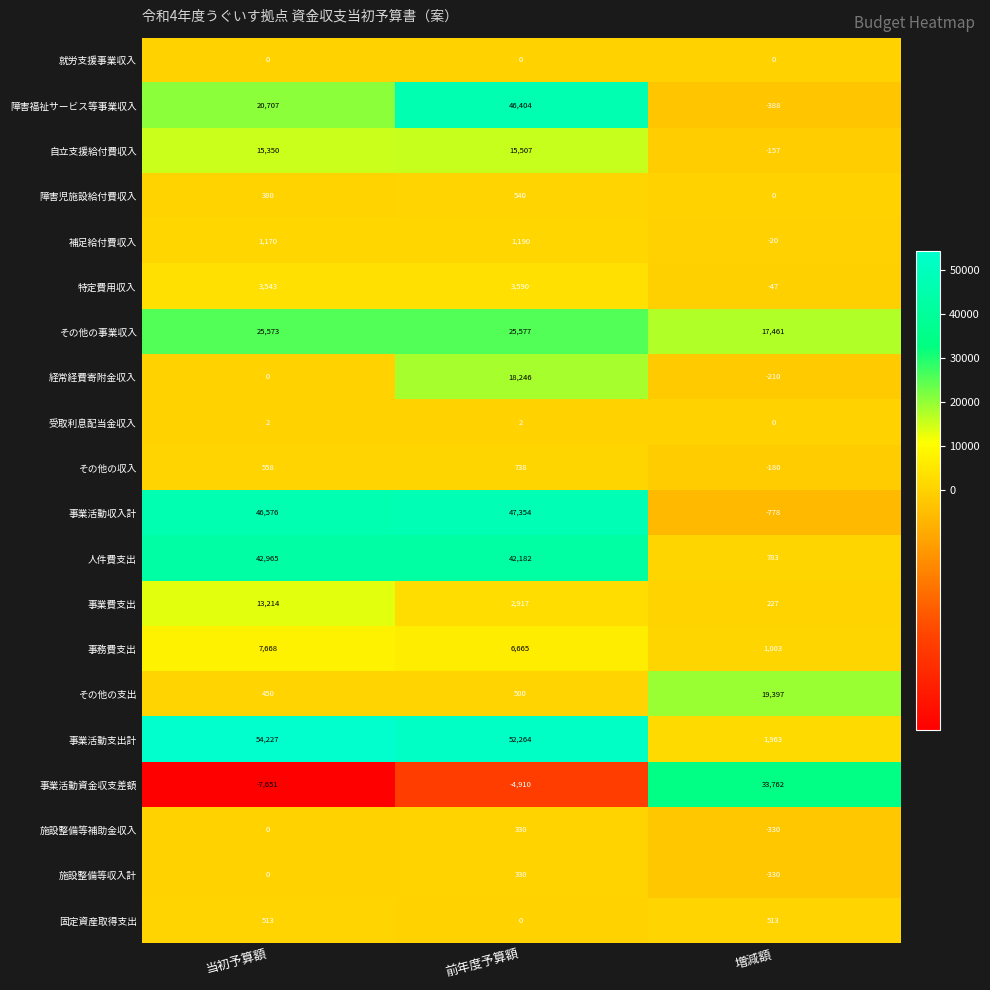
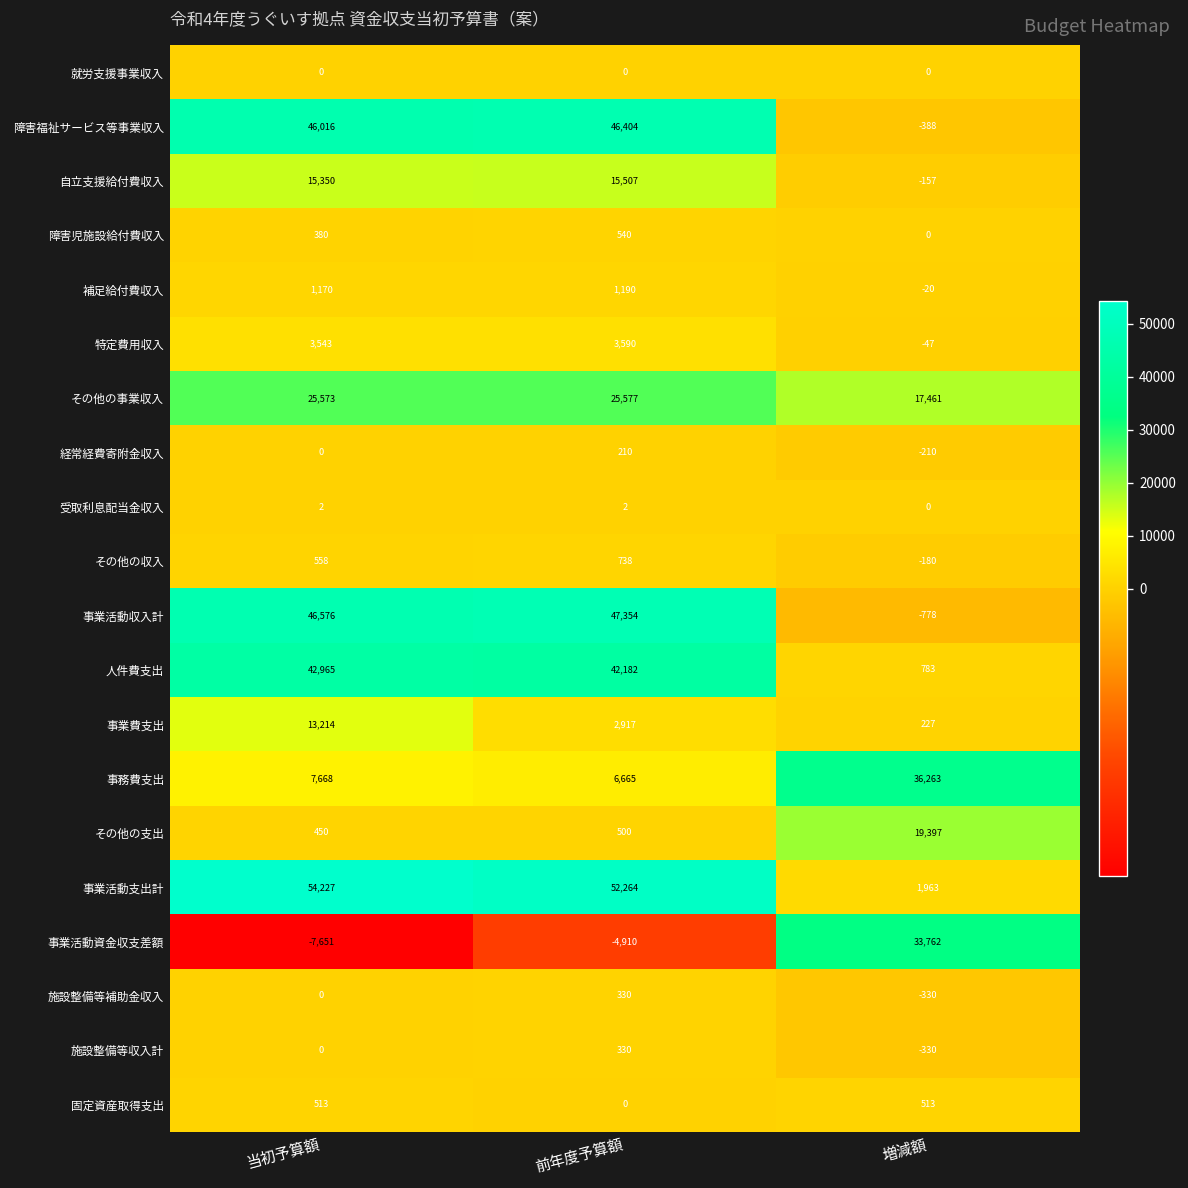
  {
    "就労支援事業収入": {
      "当初予算額": "0",
      "前年度予算額": "0",
      "増減額": "0"
    },
    "障害福祉サービス等事業収入": {
-     "当初予算額": "20,707",
+     "当初予算額": "46,016",
      "前年度予算額": "46,404",
      "増減額": "-388"
    },
    "自立支援給付費収入": {
      "当初予算額": "15,350",
      "前年度予算額": "15,507",
      "増減額": "-157"
    },
    "障害児施設給付費収入": {
      "当初予算額": "380",
      "前年度予算額": "540",
      "増減額": "0"
    },
    "補足給付費収入": {
      "当初予算額": "1,170",
      "前年度予算額": "1,190",
      "増減額": "-20"
    },
    "特定費用収入": {
      "当初予算額": "3,543",
      "前年度予算額": "3,590",
      "増減額": "-47"
    },
    "その他の事業収入": {
      "当初予算額": "25,573",
      "前年度予算額": "25,577",
      "増減額": "17,461"
    },
    "経常経費寄附金収入": {
      "当初予算額": "0",
-     "前年度予算額": "18,246",
+     "前年度予算額": "210",
      "増減額": "-210"
    },
    "受取利息配当金収入": {
      "当初予算額": "2",
      "前年度予算額": "2",
      "増減額": "0"
    },
    "その他の収入": {
      "当初予算額": "558",
      "前年度予算額": "738",
      "増減額": "-180"
    },
    "事業活動収入計": {
      "当初予算額": "46,576",
      "前年度予算額": "47,354",
      "増減額": "-778"
    },
    "人件費支出": {
      "当初予算額": "42,965",
      "前年度予算額": "42,182",
      "増減額": "783"
    },
    "事業費支出": {
      "当初予算額": "13,214",
      "前年度予算額": "2,917",
      "増減額": "227"
    },
    "事務費支出": {
      "当初予算額": "7,668",
      "前年度予算額": "6,665",
-     "増減額": "1,003"
+     "増減額": "36,263"
    },
    "その他の支出": {
      "当初予算額": "450",
      "前年度予算額": "500",
      "増減額": "19,397"
    },
    "事業活動支出計": {
      "当初予算額": "54,227",
      "前年度予算額": "52,264",
      "増減額": "1,963"
    },
    "事業活動資金収支差額": {
      "当初予算額": "-7,651",
      "前年度予算額": "-4,910",
      "増減額": "33,762"
    },
    "施設整備等補助金収入": {
      "当初予算額": "0",
      "前年度予算額": "330",
      "増減額": "-330"
    },
    "施設整備等収入計": {
      "当初予算額": "0",
      "前年度予算額": "330",
      "増減額": "-330"
    },
    "固定資産取得支出": {
      "当初予算額": "513",
      "前年度予算額": "0",
      "増減額": "513"
    }
  }
